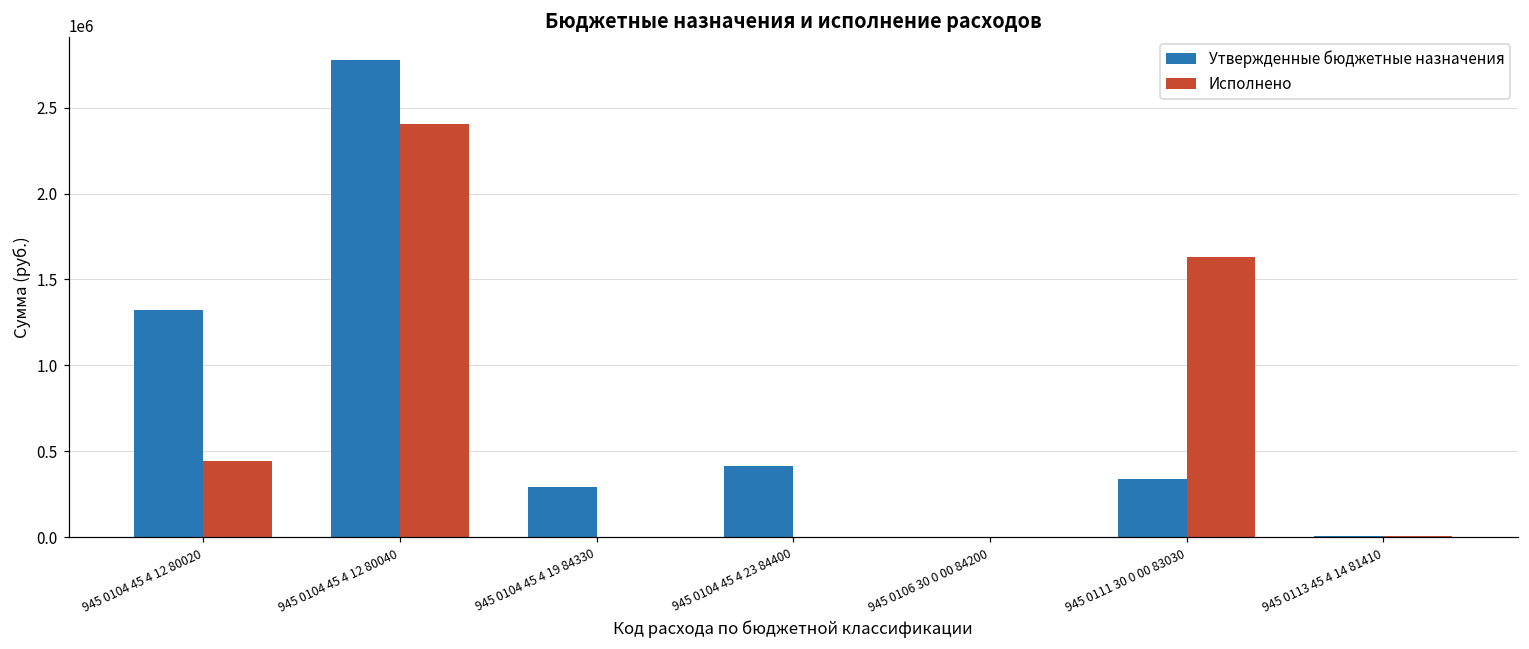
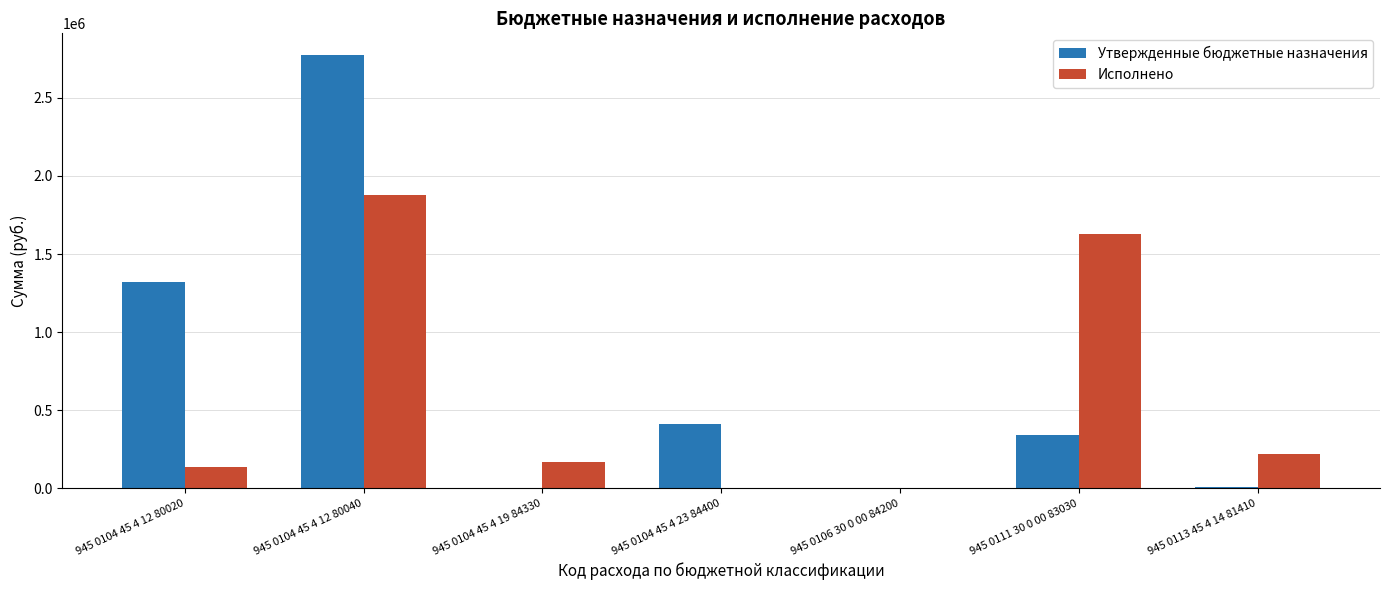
  {
    "Утвержденные бюджетные назначения": {
      "945 0104 45 4 12 80020": 1320000,
      "945 0104 45 4 12 80040": 2780000,
-     "945 0104 45 4 19 84330": 290000,
+     "945 0104 45 4 19 84330": 0,
      "945 0104 45 4 23 84400": 410000,
      "945 0111 30 0 00 83030": 340000
    },
    "Исполнено": {
-     "945 0104 45 4 12 80020": 440000,
-     "945 0104 45 4 12 80040": 2400000,
-     "945 0104 45 4 19 84330": 0,
+     "945 0104 45 4 12 80020": 140000,
+     "945 0104 45 4 12 80040": 1880000,
+     "945 0104 45 4 19 84330": 170000,
      "945 0104 45 4 23 84400": 0,
      "945 0111 30 0 00 83030": 1630000,
-     "945 0113 45 4 14 81410": 10000
+     "945 0113 45 4 14 81410": 220000
    }
  }
